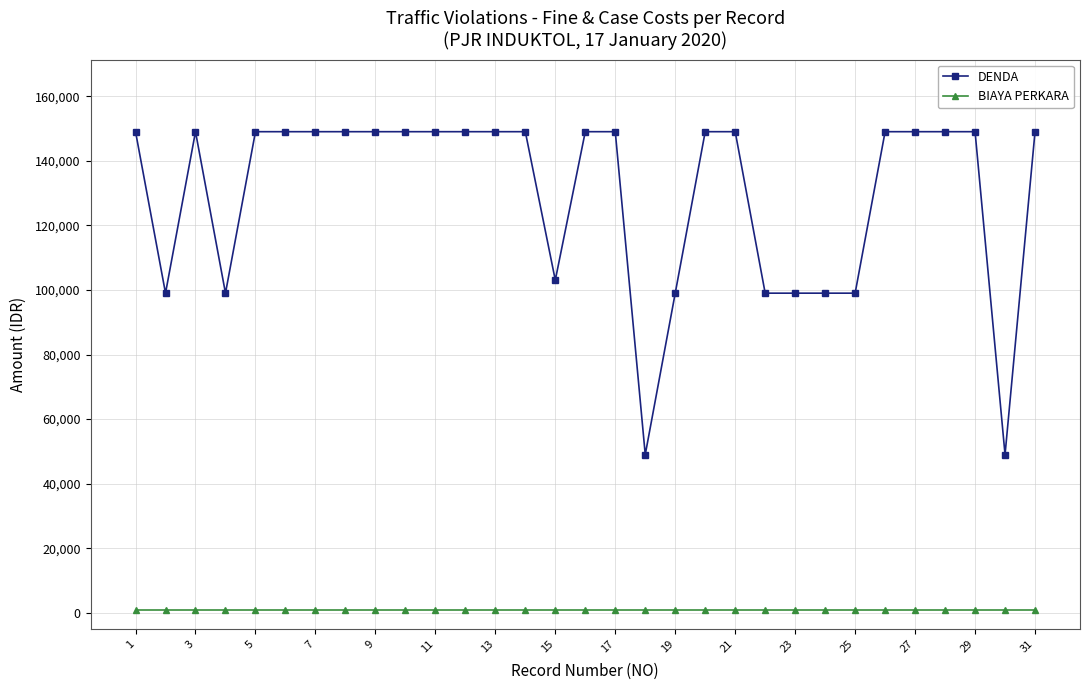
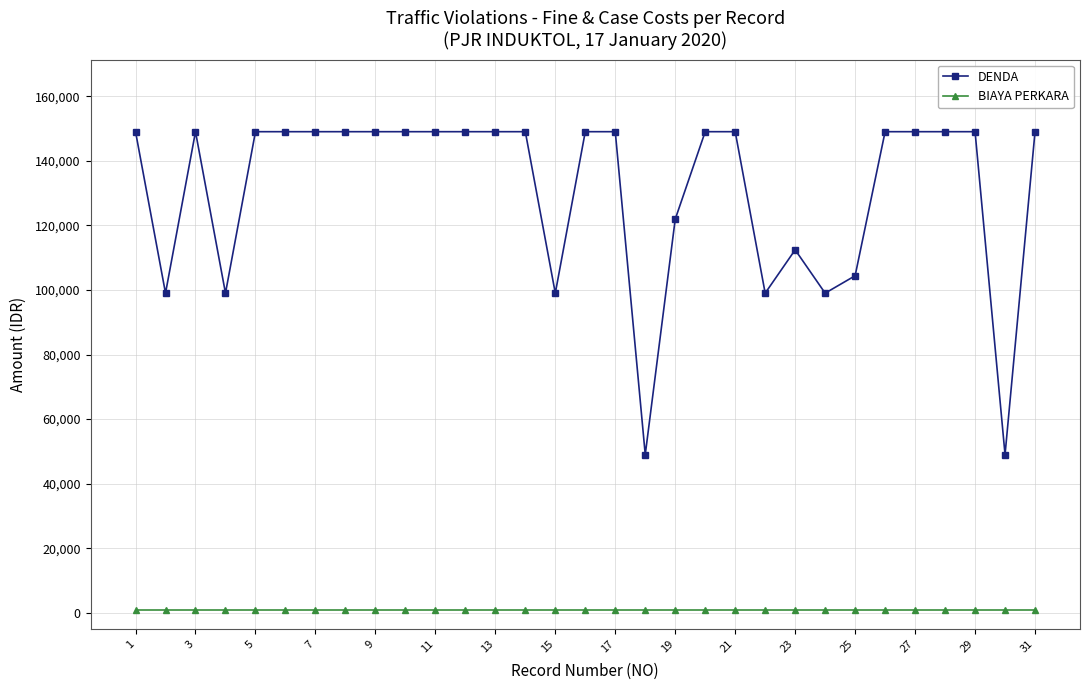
  {
    "DENDA": {
      "1": "149,000",
      "3": "149,000",
      "5": "149,000",
      "7": "149,000",
      "9": "149,000",
      "11": "149,000",
      "13": "149,000",
-     "15": "103,000",
+     "15": "99,000",
      "17": "149,000",
-     "19": "99,000",
+     "19": "122,000",
      "21": "149,000",
-     "23": "99,000",
-     "25": "99,000",
+     "23": "112,000",
+     "25": "104,000",
      "27": "149,000",
      "29": "149,000",
      "31": "149,000"
    },
    "BIAYA PERKARA": {
      "1": "1,000",
      "3": "1,000",
      "5": "1,000",
      "7": "1,000",
      "9": "1,000",
      "11": "1,000",
      "13": "1,000",
      "15": "1,000",
      "17": "1,000",
      "19": "1,000",
      "21": "1,000",
      "23": "1,000",
      "25": "1,000",
      "27": "1,000",
      "29": "1,000",
      "31": "1,000"
    }
  }
